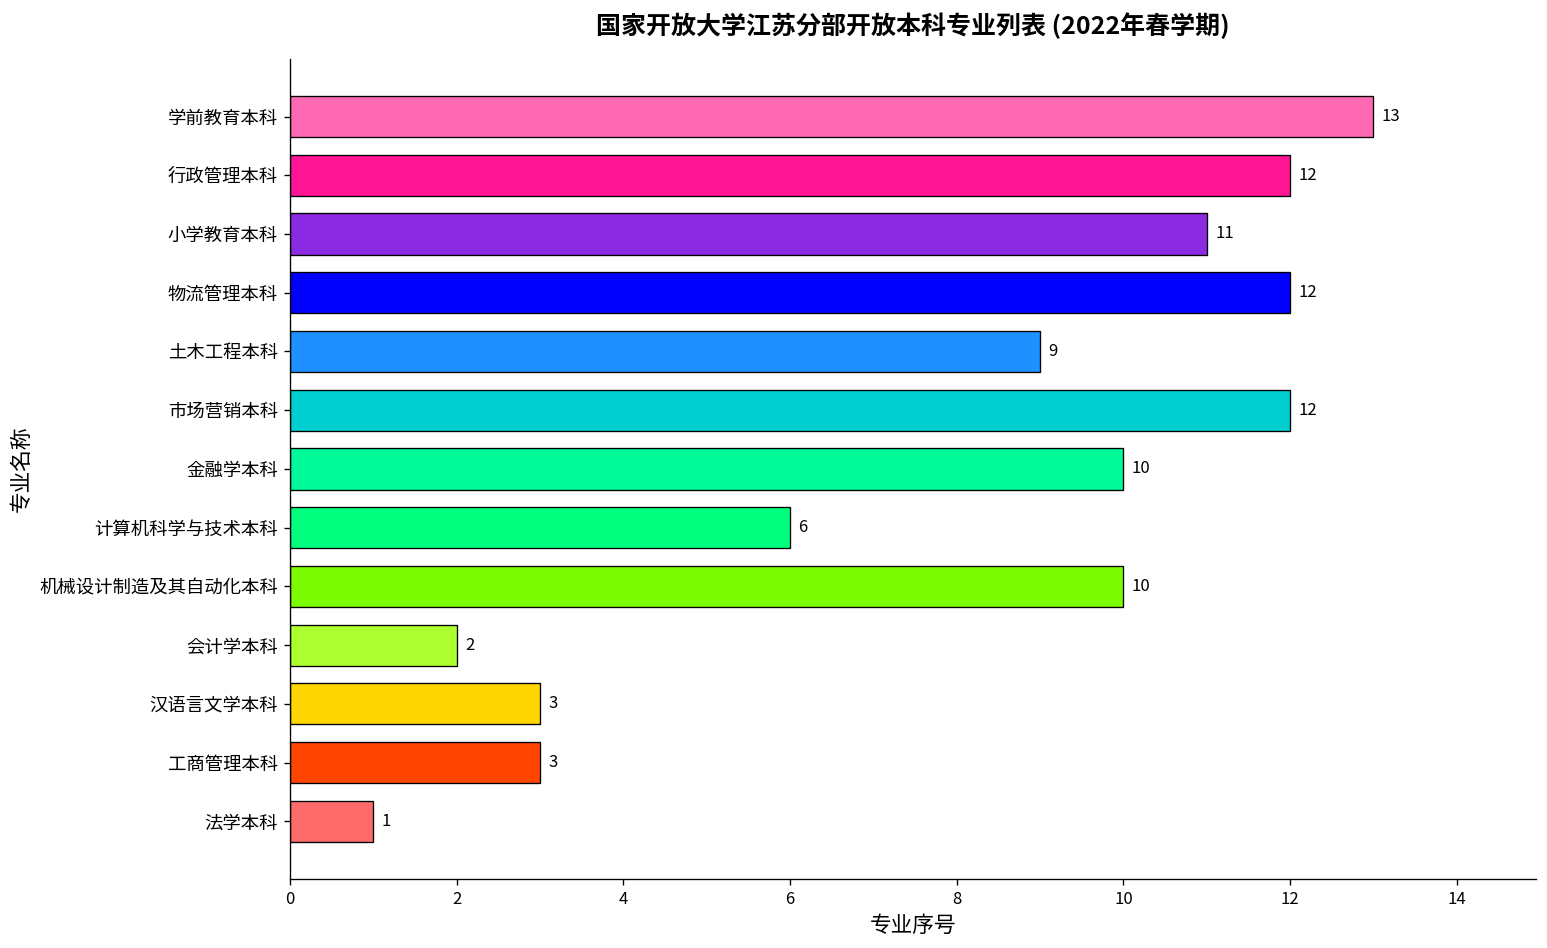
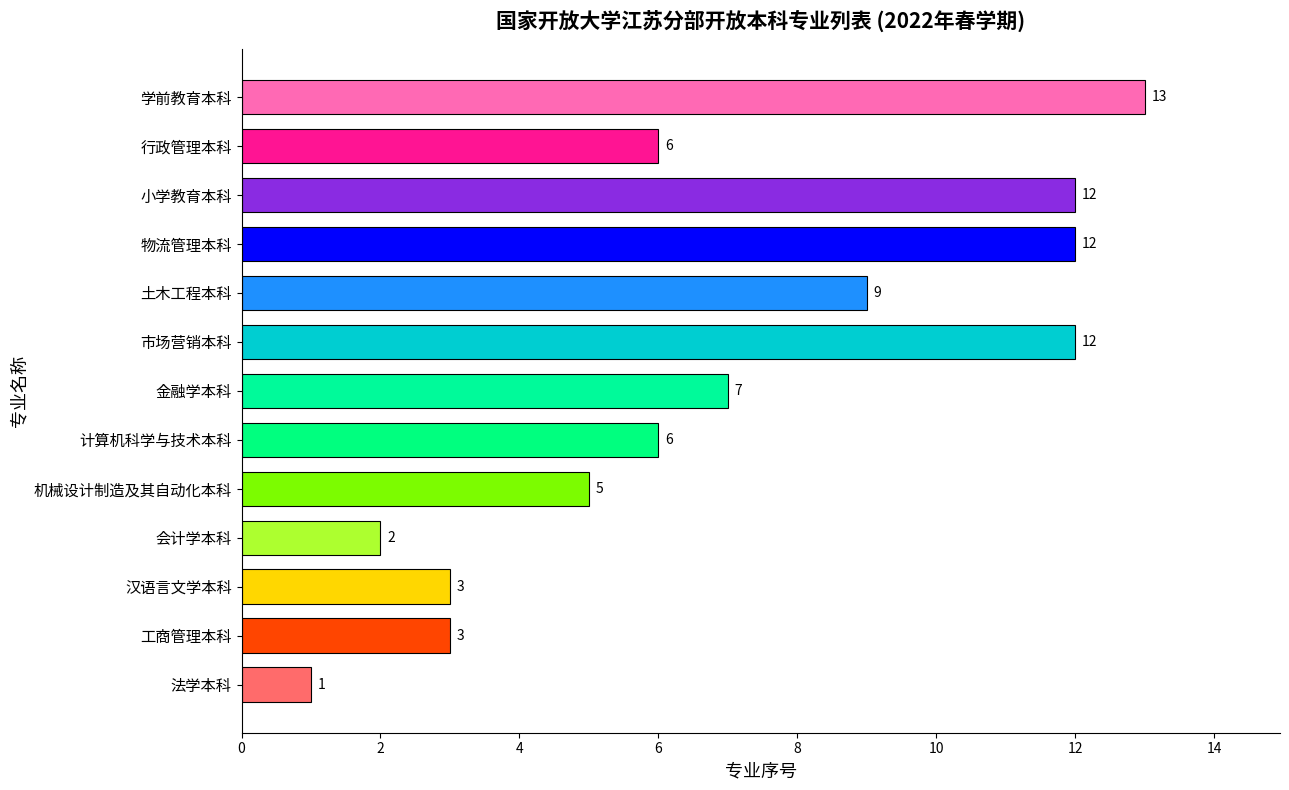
  {
    "学前教育本科": 13,
-   "行政管理本科": 12,
-   "小学教育本科": 11,
+   "行政管理本科": 6,
+   "小学教育本科": 12,
    "物流管理本科": 12,
    "土木工程本科": 9,
    "市场营销本科": 12,
-   "金融学本科": 10,
+   "金融学本科": 7,
    "计算机科学与技术本科": 6,
-   "机械设计制造及其自动化本科": 10,
+   "机械设计制造及其自动化本科": 5,
    "会计学本科": 2,
    "汉语言文学本科": 3,
    "工商管理本科": 3,
    "法学本科": 1
  }
